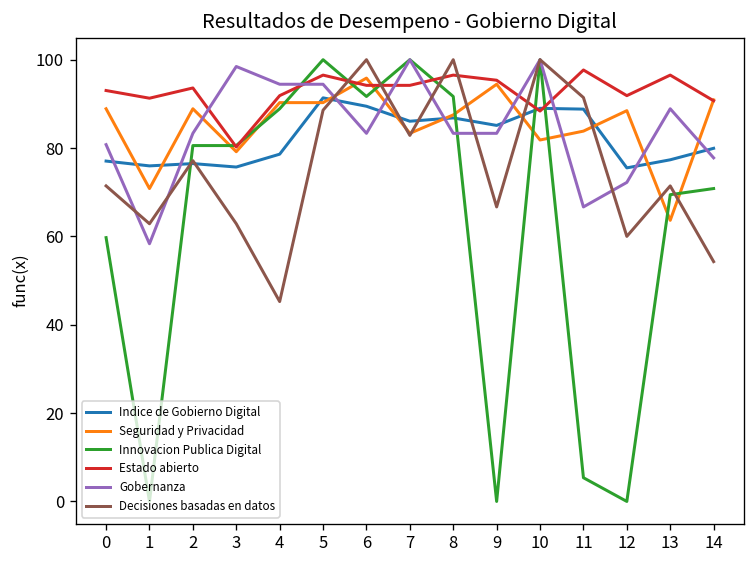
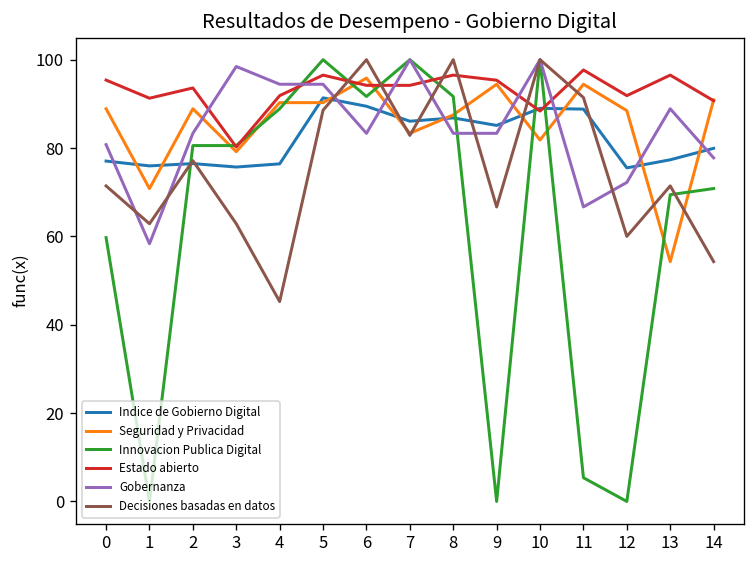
  {
    "Indice de Gobierno Digital": {
      "0": 77,
      "1": 76,
      "3": 76,
-     "4": 79,
+     "4": 76,
      "5": 91,
      "6": 89,
      "7": 86,
      "9": 85,
      "11": 89,
      "12": 76,
      "13": 77,
      "14": 80
    },
    "Seguridad y Privacidad": {
      "0": 89,
      "1": 71,
      "2": 89,
      "3": 79,
      "4": 90,
      "5": 90,
      "6": 96,
      "9": 94,
      "10": 82,
-     "11": 84,
+     "11": 94,
      "12": 88,
-     "13": 64
+     "13": 54
    },
    "Innovacion Publica Digital": {
      "0": 60,
      "2": 81,
      "4": 89,
      "5": 100,
      "6": 92,
      "8": 92,
      "9": 0,
      "11": 5,
      "12": 0,
      "13": 69,
      "14": 71
    },
    "Estado abierto": {
-     "0": 93,
+     "0": 95,
      "1": 91,
      "2": 94,
      "4": 92,
      "5": 97,
      "6": 94,
      "7": 94,
      "8": 97,
      "9": 95,
      "11": 98,
      "12": 92,
      "13": 97
    },
    "Gobernanza": {
      "0": 81,
      "1": 58,
      "2": 83,
      "3": 98,
      "4": 94,
      "5": 94,
      "6": 83,
      "8": 83,
      "9": 83,
      "11": 67,
      "12": 72,
      "13": 89,
      "14": 78
    },
    "Decisiones basadas en datos": {
      "0": 71,
      "1": 63,
      "3": 63,
      "4": 45,
      "5": 89,
      "6": 100,
      "8": 100,
      "9": 67,
      "11": 91,
      "12": 60,
      "13": 71,
      "14": 54
    }
  }
